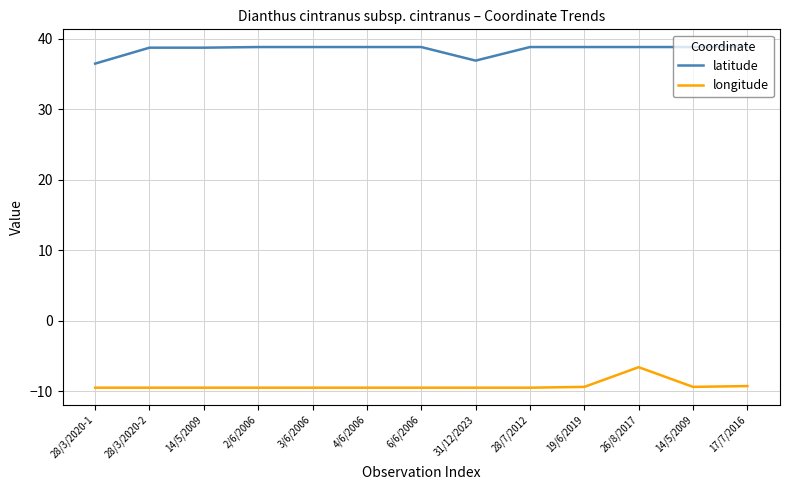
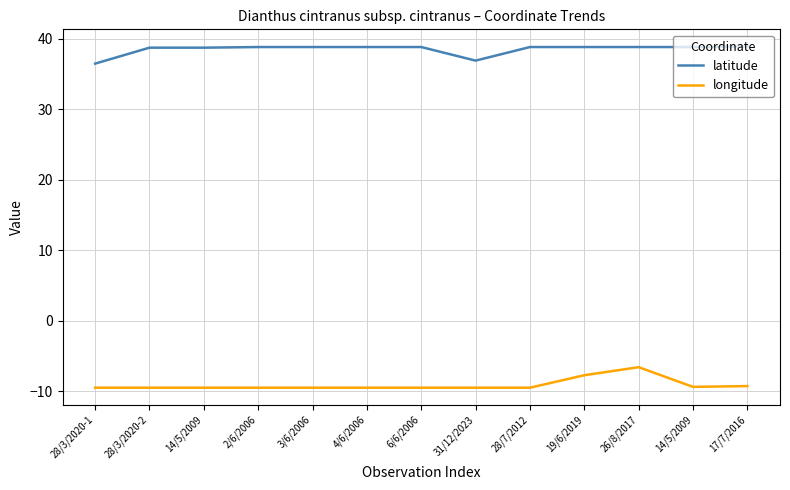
  {
    "latitude": {
      "28/3/2020-1": 36,
      "28/3/2020-2": 39,
      "2/6/2006": 39,
      "3/6/2006": 39,
      "4/6/2006": 39,
      "6/6/2006": 39,
      "31/12/2023": 37,
      "28/7/2012": 39,
      "19/6/2019": 39,
      "26/8/2017": 39
    },
    "longitude": {
      "28/3/2020-1": -10,
      "28/3/2020-2": -10,
      "2/6/2006": -10,
      "3/6/2006": -10,
      "4/6/2006": -10,
      "6/6/2006": -10,
      "31/12/2023": -10,
      "28/7/2012": -10,
-     "19/6/2019": -9,
+     "19/6/2019": -8,
      "26/8/2017": -7,
      "17/7/2016": -9
    }
  }
